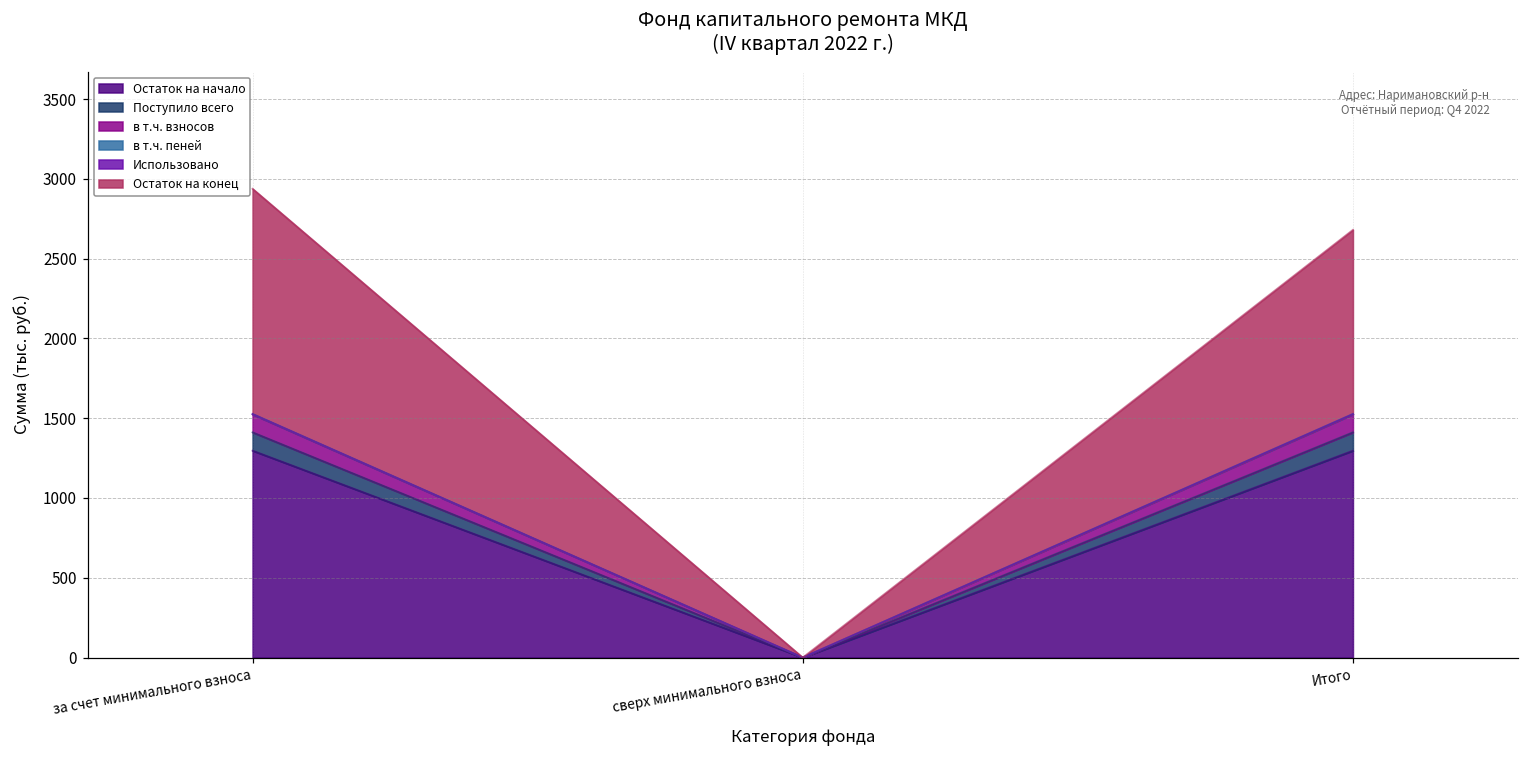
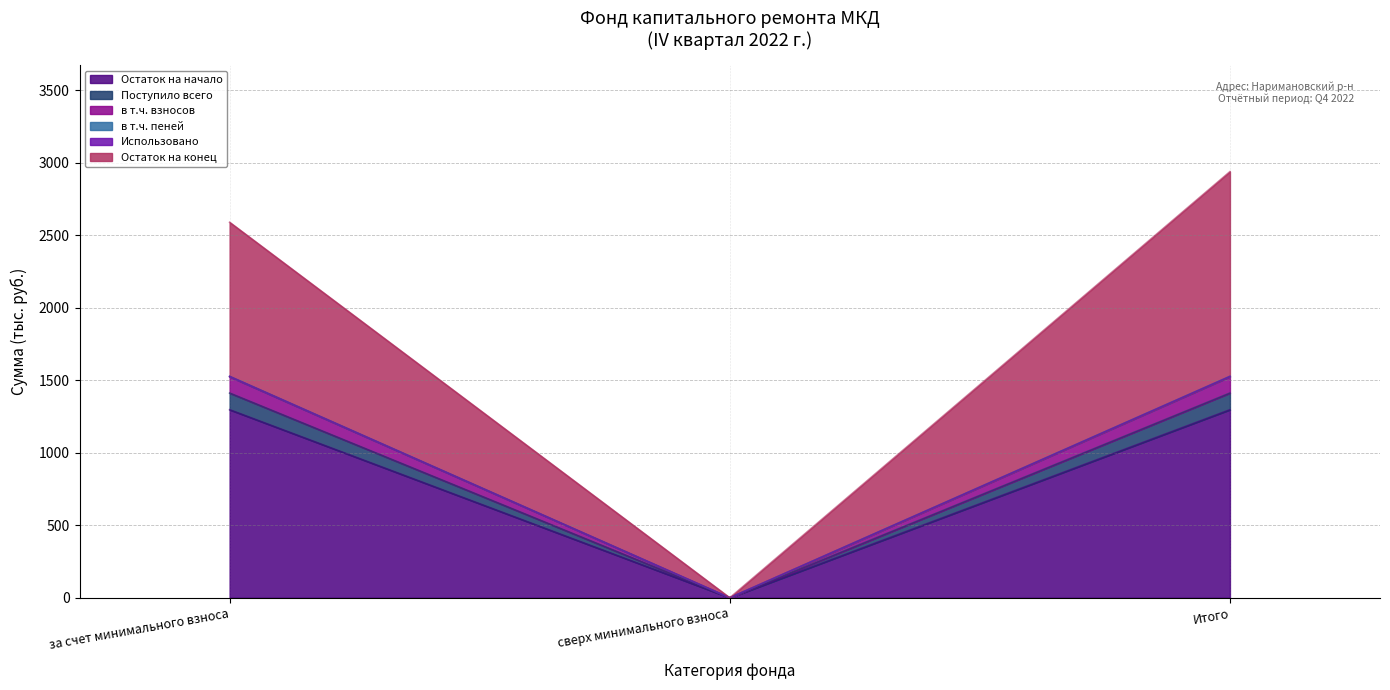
  {
    "Поступило всего": {
      "за счет минимального взноса": 1410,
      "Итого": 1410
    },
    "Остаток на конец": {
-     "за счет минимального взноса": 1410,
-     "Итого": 1150
+     "за счет минимального взноса": 1060,
+     "Итого": 1410
    }
  }
